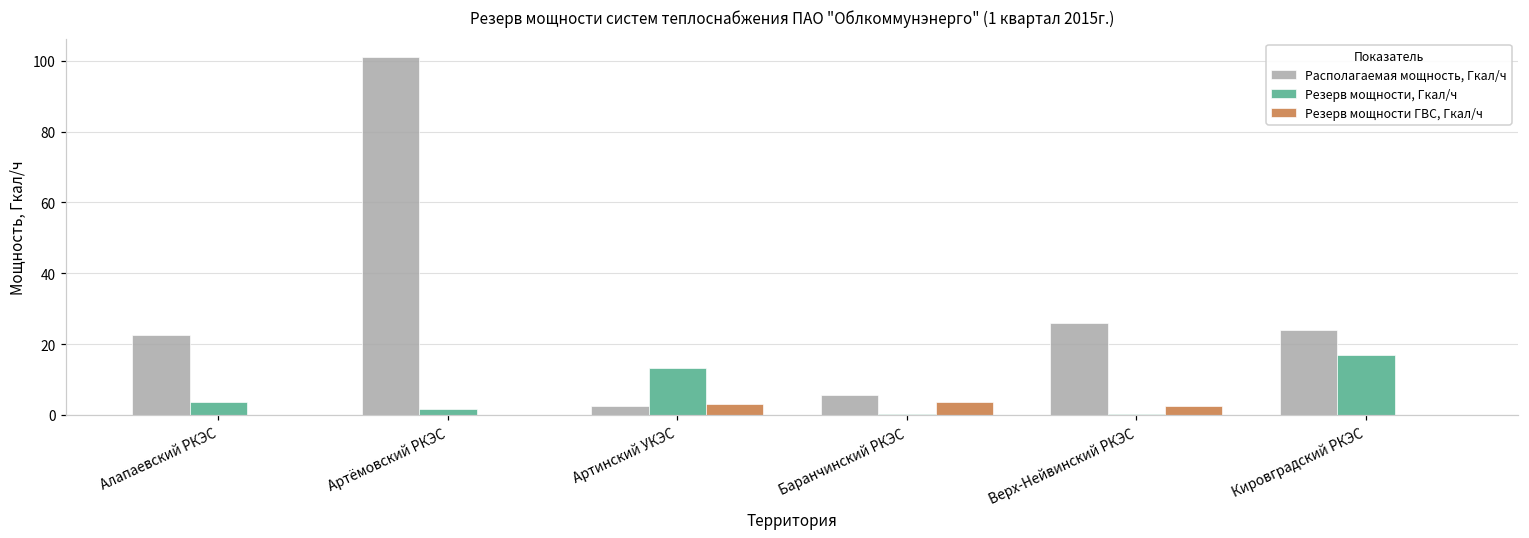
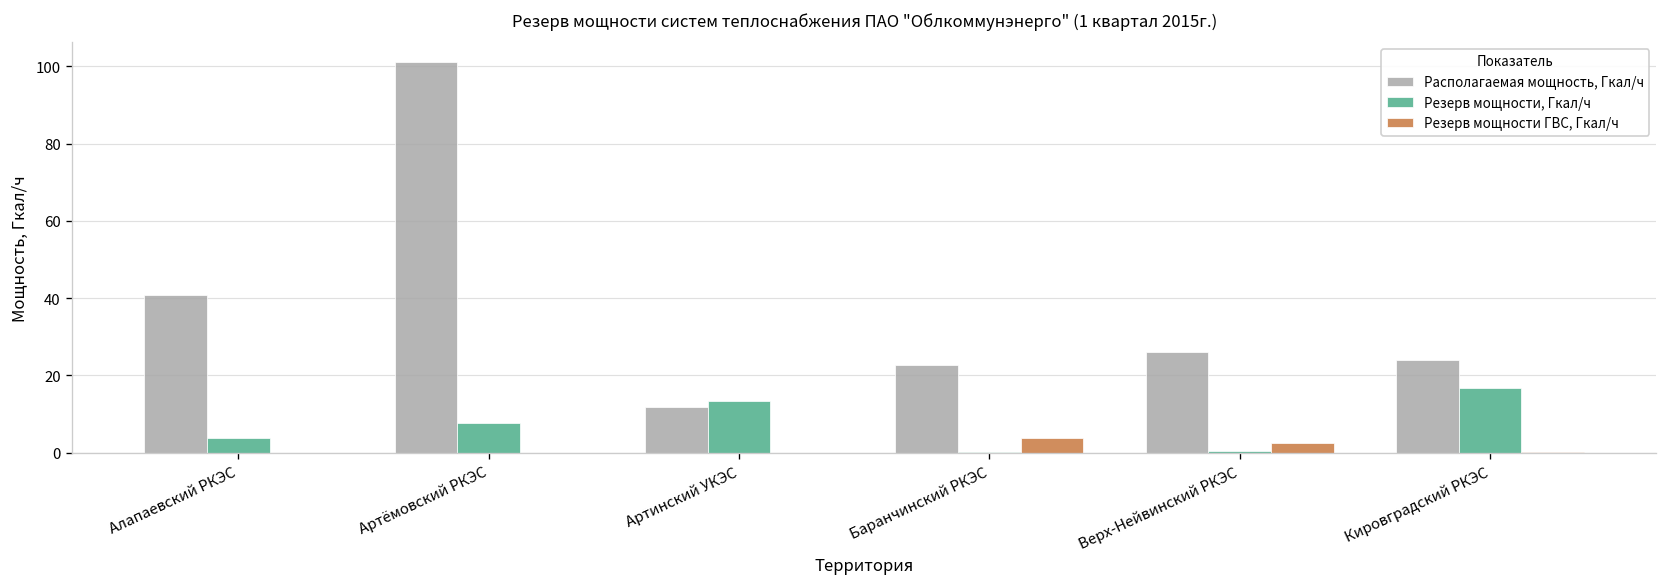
  {
    "Располагаемая мощность, Гкал/ч": {
-     "Алапаевский РКЭС": 23,
+     "Алапаевский РКЭС": 41,
      "Артёмовский РКЭС": 101,
-     "Артинский УКЭС": 3,
-     "Баранчинский РКЭС": 6,
+     "Артинский УКЭС": 12,
+     "Баранчинский РКЭС": 23,
      "Верх-Нейвинский РКЭС": 26,
      "Кировградский РКЭС": 24
    },
    "Резерв мощности, Гкал/ч": {
      "Алапаевский РКЭС": 4,
-     "Артёмовский РКЭС": 2,
+     "Артёмовский РКЭС": 8,
      "Артинский УКЭС": 13,
      "Кировградский РКЭС": 17
    },
    "Резерв мощности ГВС, Гкал/ч": {
      "Алапаевский РКЭС": 0,
-     "Артинский УКЭС": 3,
+     "Артинский УКЭС": 0,
      "Баранчинский РКЭС": 4,
      "Верх-Нейвинский РКЭС": 3
    }
  }
